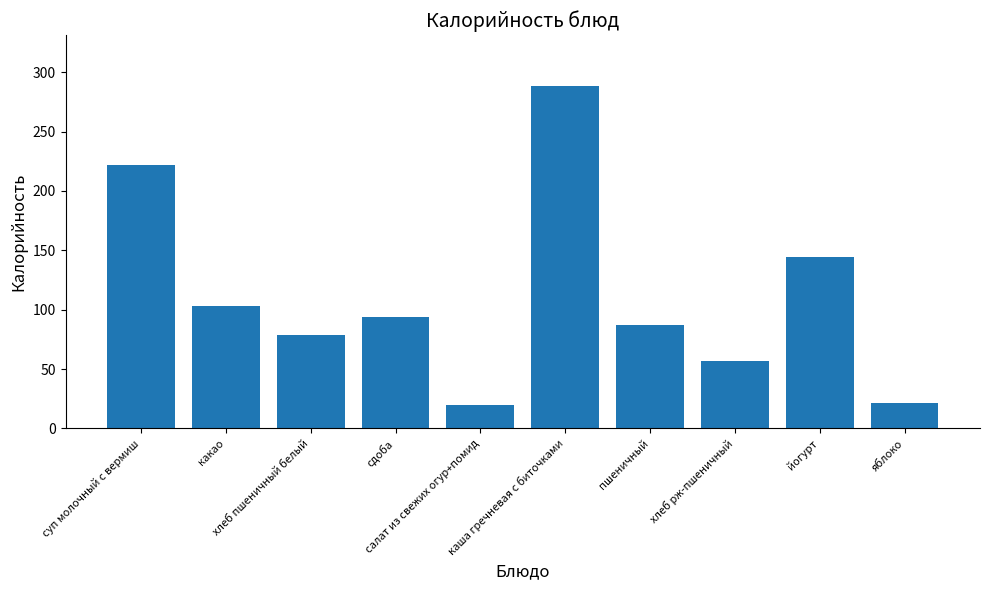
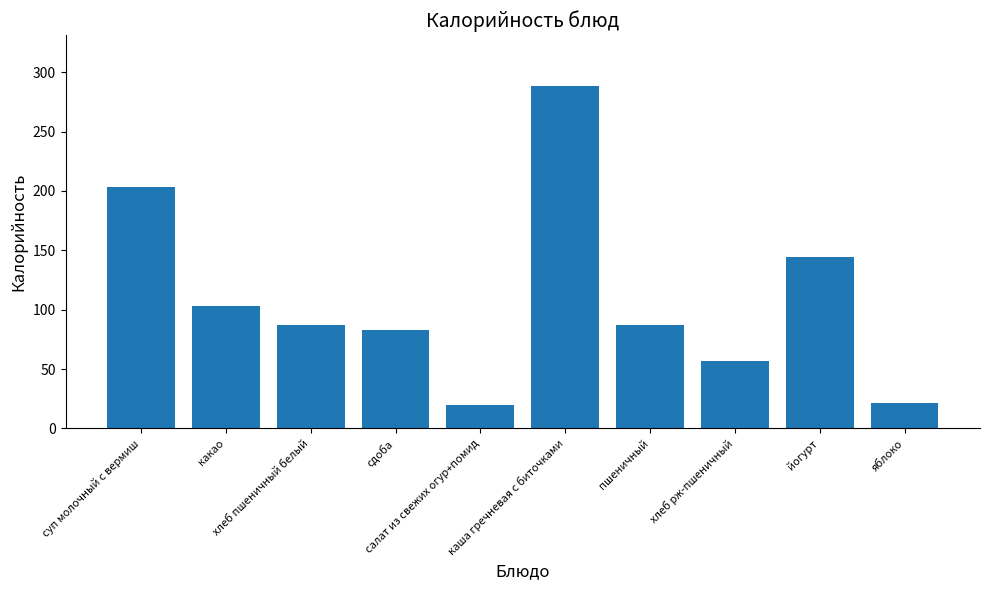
  {
-   "суп молочный с вермиш": 222,
+   "суп молочный с вермиш": 203,
    "какао": 103,
-   "хлеб пшеничный белый": 79,
-   "сдоба": 94,
+   "хлеб пшеничный белый": 87,
+   "сдоба": 83,
    "салат из свежих огур+помид": 20,
    "каша гречневая с биточками": 288,
    "пшеничный": 87,
    "хлеб рж-пшеничный": 57,
    "йогурт": 144,
    "яблоко": 21
  }
